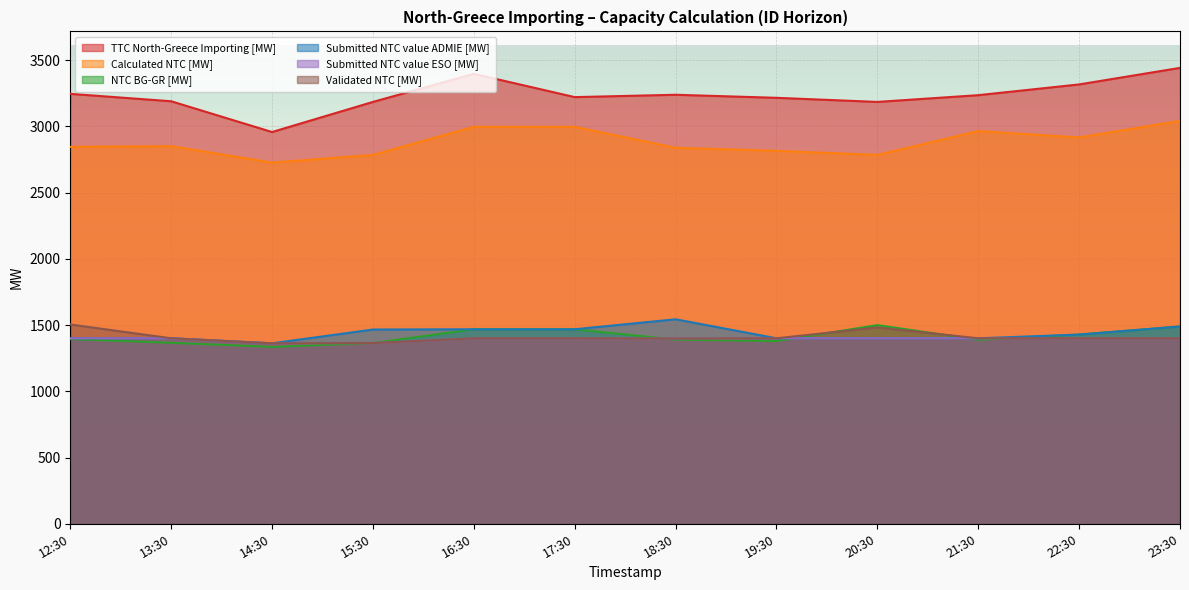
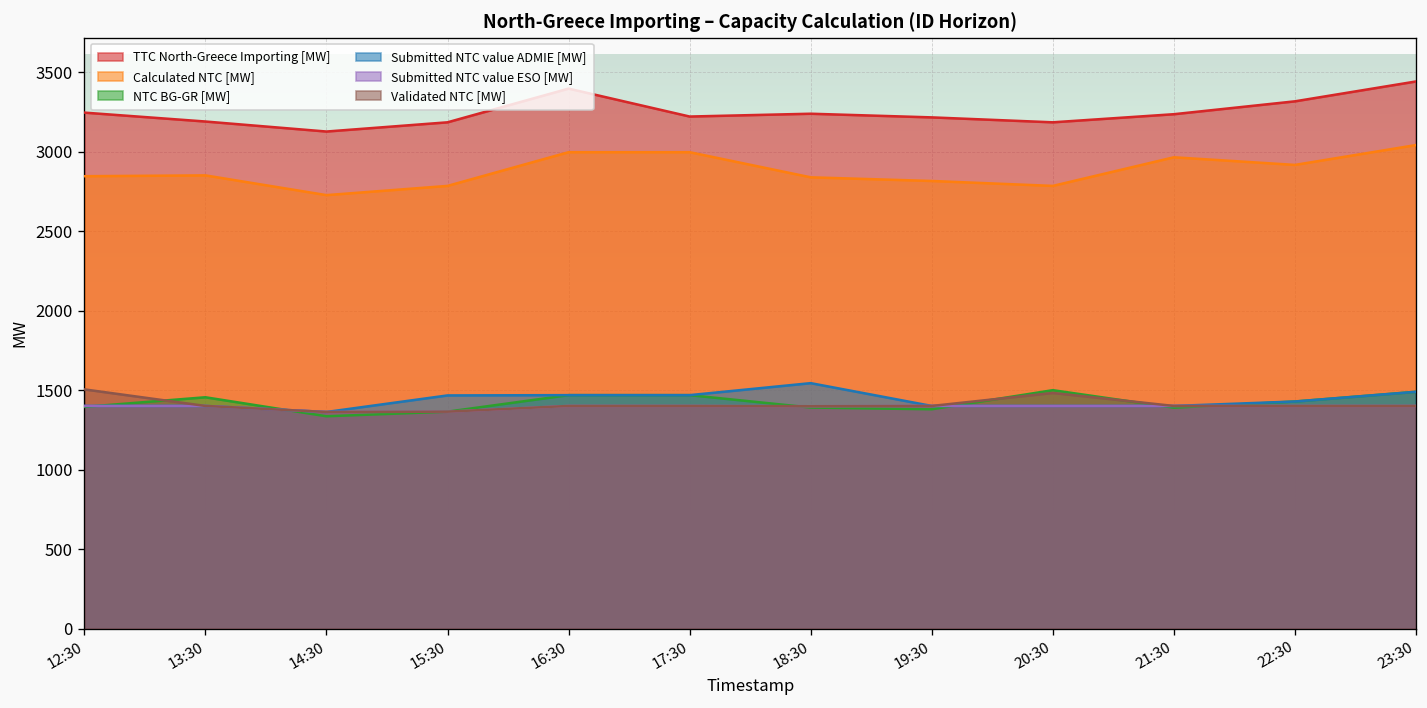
  {
    "TTC North-Greece Importing [MW]": {
      "12:30": 3250,
      "13:30": 3190,
-     "14:30": 2960,
+     "14:30": 3130,
      "15:30": 3180,
      "17:30": 3220,
      "18:30": 3240,
      "19:30": 3220,
      "20:30": 3180,
      "21:30": 3240,
      "22:30": 3320,
      "23:30": 3440
    },
    "Calculated NTC [MW]": {
      "12:30": 2850,
      "13:30": 2850,
      "14:30": 2730,
      "15:30": 2780,
      "16:30": 3000,
      "17:30": 3000,
      "18:30": 2840,
      "19:30": 2820,
      "20:30": 2780,
      "21:30": 2960,
      "22:30": 2920,
      "23:30": 3040
    },
    "NTC BG-GR [MW]": {
-     "13:30": 1370,
+     "13:30": 1450,
      "14:30": 1340,
      "19:30": 1380
    },
    "Submitted NTC value ADMIE [MW]": {
      "15:30": 1470,
      "18:30": 1540
    },
    "Validated NTC [MW]": {
      "12:30": 1500
    }
  }
